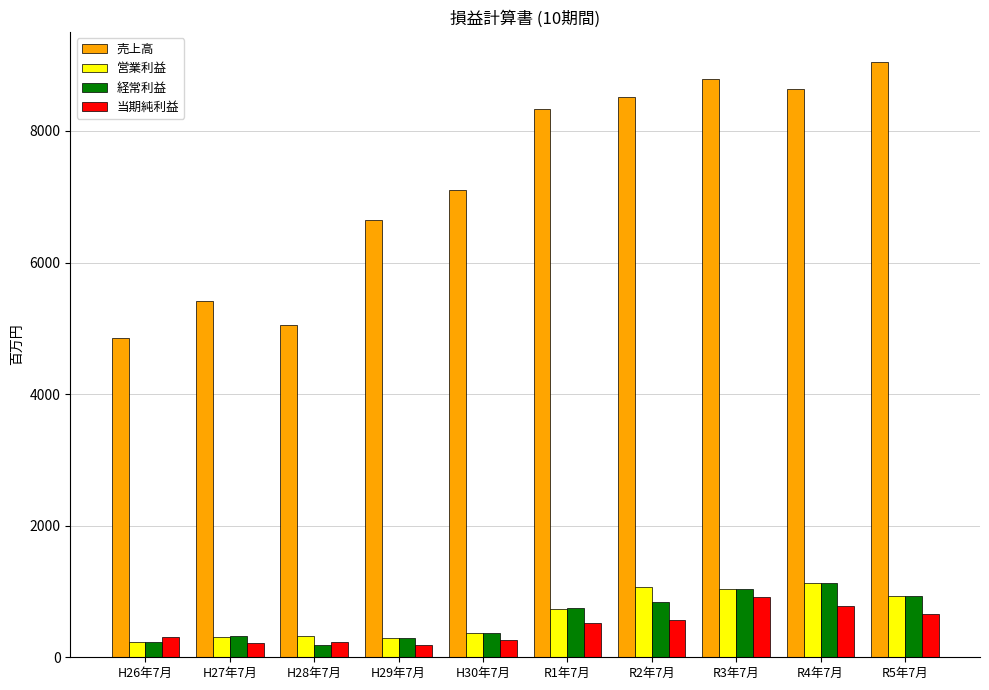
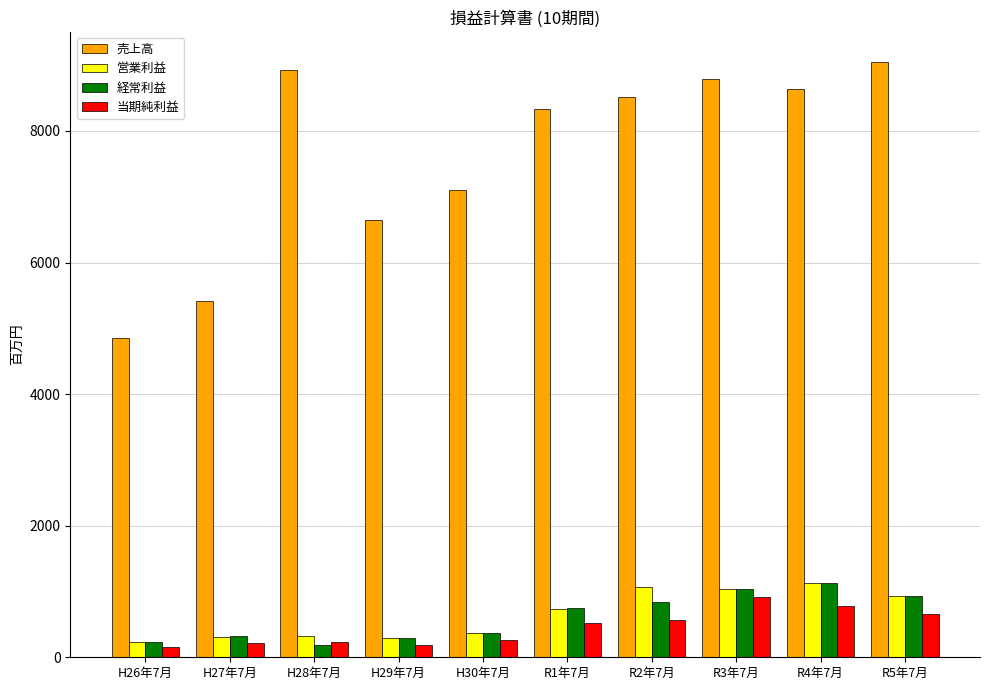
  {
    "売上高": {
      "H26年7月": 4900,
      "H27年7月": 5400,
-     "H28年7月": 5000,
+     "H28年7月": 8900,
      "H29年7月": 6700,
      "H30年7月": 7100,
      "R1年7月": 8300,
      "R2年7月": 8500,
      "R3年7月": 8800,
      "R4年7月": 8600,
      "R5年7月": 9100
    },
    "営業利益": {
      "H26年7月": 200,
      "H27年7月": 300,
      "H28年7月": 300,
      "H29年7月": 300,
      "H30年7月": 400,
      "R1年7月": 700,
      "R2年7月": 1100,
      "R3年7月": 1000,
      "R4年7月": 1100,
      "R5年7月": 900
    },
    "経常利益": {
      "H26年7月": 200,
      "H27年7月": 300,
      "H28年7月": 200,
      "H29年7月": 300,
      "H30年7月": 400,
      "R1年7月": 700,
      "R2年7月": 800,
      "R3年7月": 1000,
      "R4年7月": 1100,
      "R5年7月": 900
    },
    "当期純利益": {
-     "H26年7月": 300,
+     "H26年7月": 200,
      "H27年7月": 200,
      "H28年7月": 200,
      "H29年7月": 200,
      "H30年7月": 300,
      "R1年7月": 500,
      "R2年7月": 600,
      "R3年7月": 900,
      "R4年7月": 800,
      "R5年7月": 700
    }
  }
